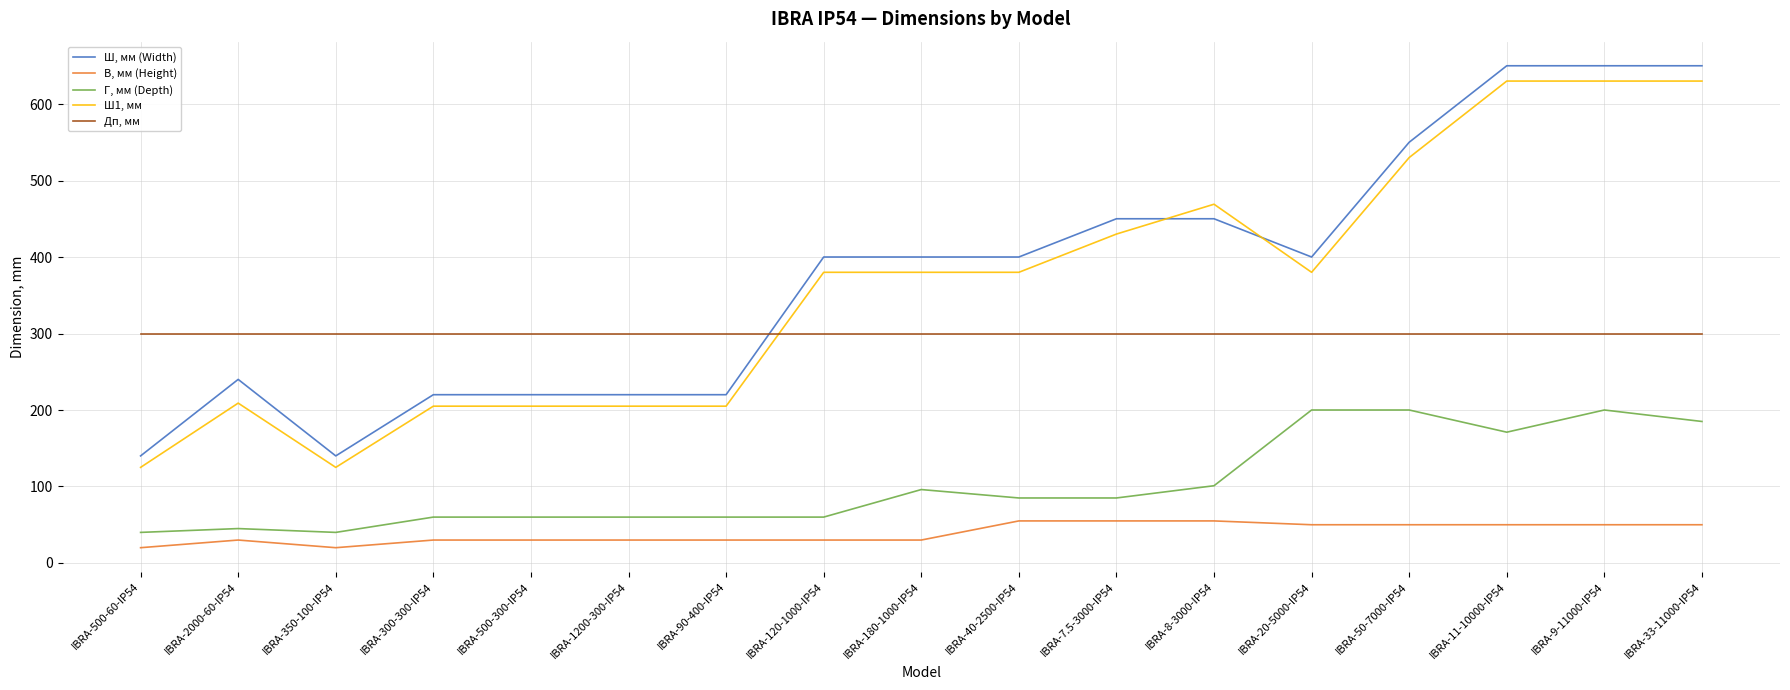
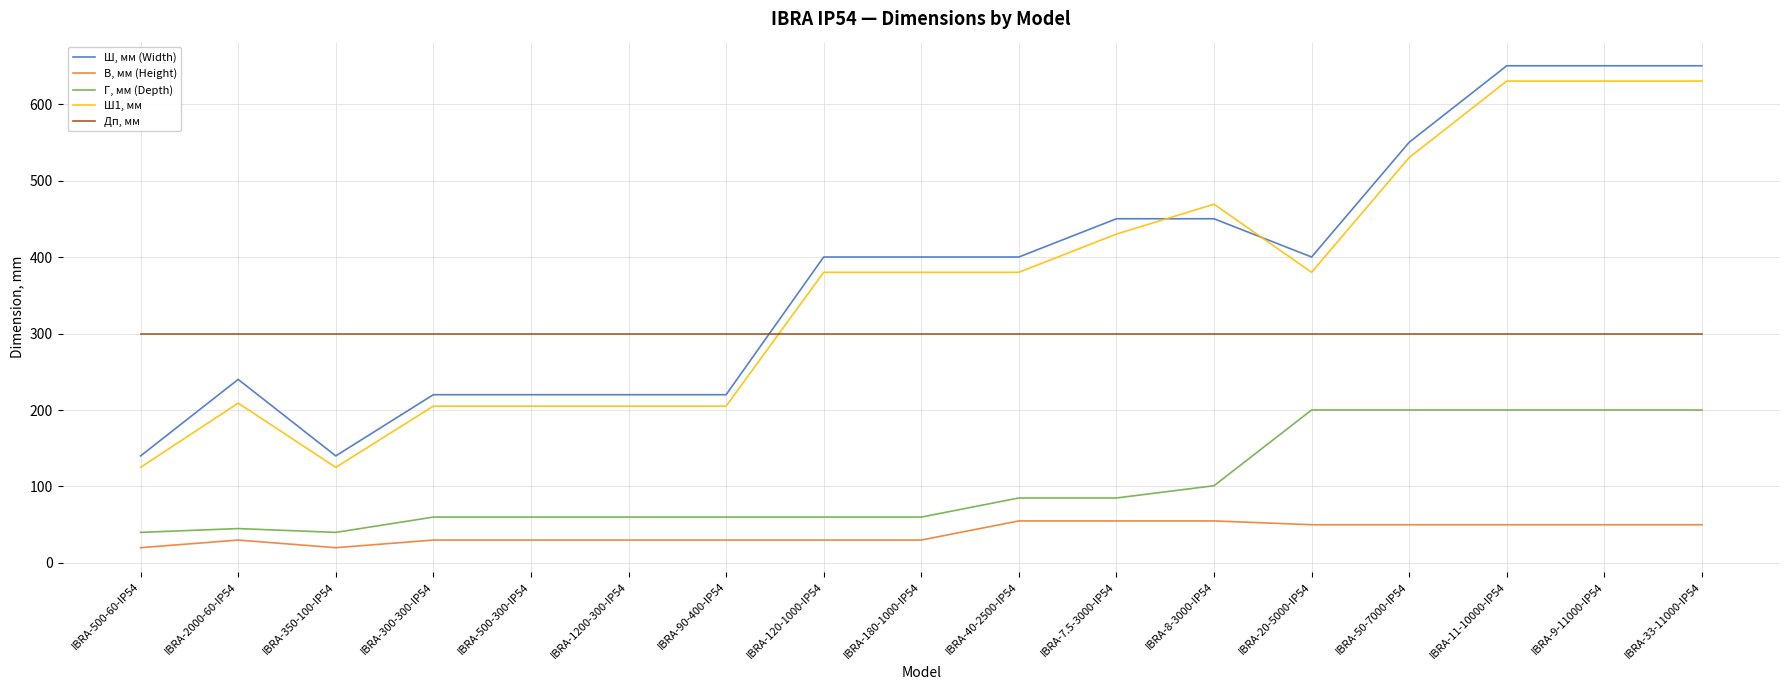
  {
    "Ш, мм (Width)": {
      "IBRA-500-60-IP54": 140,
      "IBRA-2000-60-IP54": 240,
      "IBRA-350-100-IP54": 140,
      "IBRA-300-300-IP54": 220,
      "IBRA-500-300-IP54": 220,
      "IBRA-1200-300-IP54": 220,
      "IBRA-90-400-IP54": 220,
      "IBRA-120-1000-IP54": 400,
      "IBRA-180-1000-IP54": 400,
      "IBRA-40-2500-IP54": 400,
      "IBRA-7.5-3000-IP54": 450,
      "IBRA-8-3000-IP54": 450,
      "IBRA-20-5000-IP54": 400,
      "IBRA-50-7000-IP54": 550,
      "IBRA-11-10000-IP54": 650,
      "IBRA-9-11000-IP54": 650,
      "IBRA-33-11000-IP54": 650
    },
    "В, мм (Height)": {
      "IBRA-500-60-IP54": 20,
      "IBRA-2000-60-IP54": 30,
      "IBRA-350-100-IP54": 20,
      "IBRA-300-300-IP54": 30,
      "IBRA-500-300-IP54": 30,
      "IBRA-1200-300-IP54": 30,
      "IBRA-90-400-IP54": 30,
      "IBRA-120-1000-IP54": 30,
      "IBRA-180-1000-IP54": 30,
      "IBRA-40-2500-IP54": 60,
      "IBRA-7.5-3000-IP54": 60,
      "IBRA-8-3000-IP54": 60,
      "IBRA-20-5000-IP54": 50,
      "IBRA-50-7000-IP54": 50,
      "IBRA-11-10000-IP54": 50,
      "IBRA-9-11000-IP54": 50,
      "IBRA-33-11000-IP54": 50
    },
    "Г, мм (Depth)": {
      "IBRA-500-60-IP54": 40,
      "IBRA-2000-60-IP54": 50,
      "IBRA-350-100-IP54": 40,
      "IBRA-300-300-IP54": 60,
      "IBRA-500-300-IP54": 60,
      "IBRA-1200-300-IP54": 60,
      "IBRA-90-400-IP54": 60,
      "IBRA-120-1000-IP54": 60,
-     "IBRA-180-1000-IP54": 100,
+     "IBRA-180-1000-IP54": 60,
      "IBRA-40-2500-IP54": 90,
      "IBRA-7.5-3000-IP54": 90,
      "IBRA-8-3000-IP54": 100,
      "IBRA-20-5000-IP54": 200,
      "IBRA-50-7000-IP54": 200,
-     "IBRA-11-10000-IP54": 170,
+     "IBRA-11-10000-IP54": 200,
      "IBRA-9-11000-IP54": 200,
-     "IBRA-33-11000-IP54": 190
+     "IBRA-33-11000-IP54": 200
    },
    "Ш1, мм": {
      "IBRA-500-60-IP54": 130,
      "IBRA-2000-60-IP54": 210,
      "IBRA-350-100-IP54": 130,
      "IBRA-300-300-IP54": 210,
      "IBRA-500-300-IP54": 210,
      "IBRA-1200-300-IP54": 210,
      "IBRA-90-400-IP54": 210,
      "IBRA-120-1000-IP54": 380,
      "IBRA-180-1000-IP54": 380,
      "IBRA-40-2500-IP54": 380,
      "IBRA-7.5-3000-IP54": 430,
      "IBRA-8-3000-IP54": 470,
      "IBRA-20-5000-IP54": 380,
      "IBRA-50-7000-IP54": 530,
      "IBRA-11-10000-IP54": 630,
      "IBRA-9-11000-IP54": 630,
      "IBRA-33-11000-IP54": 630
    },
    "Дп, мм": {
      "IBRA-500-60-IP54": 300,
      "IBRA-2000-60-IP54": 300,
      "IBRA-350-100-IP54": 300,
      "IBRA-300-300-IP54": 300,
      "IBRA-500-300-IP54": 300,
      "IBRA-1200-300-IP54": 300,
      "IBRA-90-400-IP54": 300,
      "IBRA-120-1000-IP54": 300,
      "IBRA-180-1000-IP54": 300,
      "IBRA-40-2500-IP54": 300,
      "IBRA-7.5-3000-IP54": 300,
      "IBRA-8-3000-IP54": 300,
      "IBRA-20-5000-IP54": 300,
      "IBRA-50-7000-IP54": 300,
      "IBRA-11-10000-IP54": 300,
      "IBRA-9-11000-IP54": 300,
      "IBRA-33-11000-IP54": 300
    }
  }
